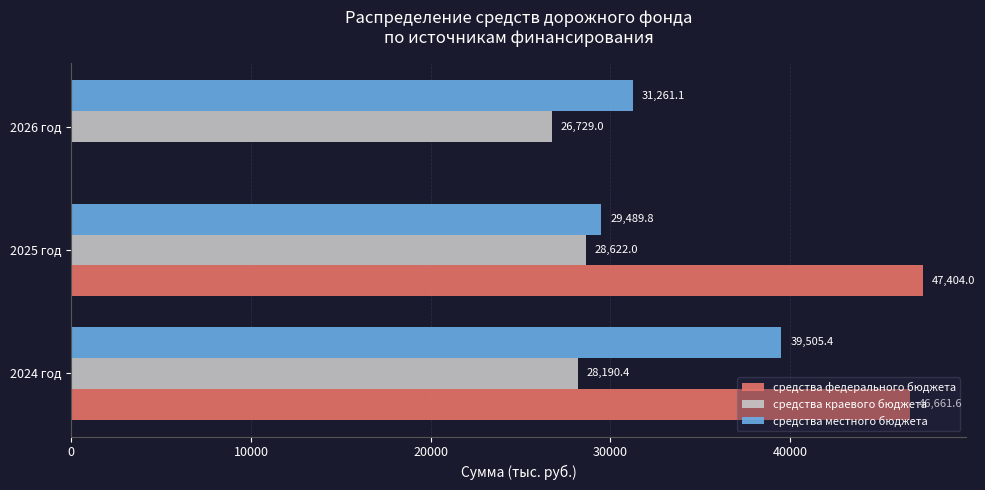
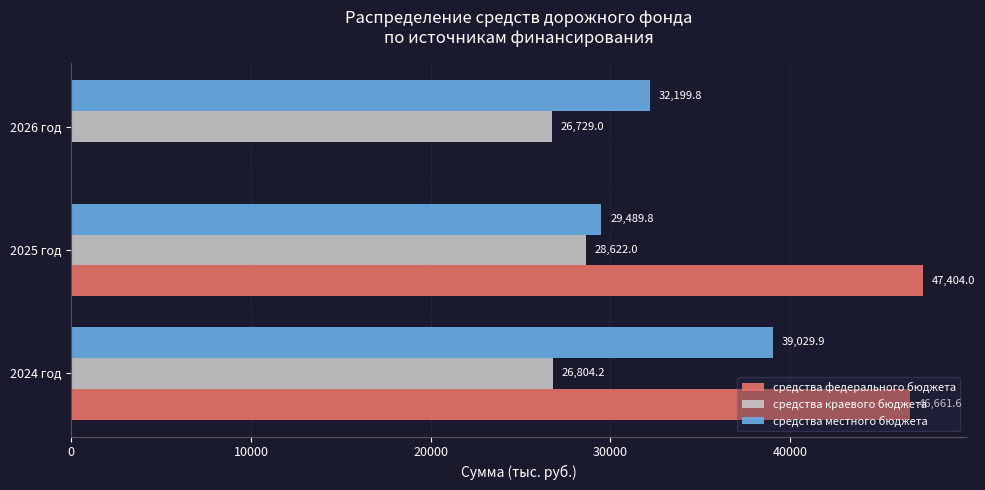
  {
    "средства федерального бюджета": {
      "2025 год": "47,404.0"
    },
    "средства краевого бюджета": {
      "2026 год": "26,729.0",
      "2025 год": "28,622.0",
-     "2024 год": "28,190.4"
+     "2024 год": "26,804.2"
    },
    "средства местного бюджета": {
-     "2026 год": "31,261.1",
+     "2026 год": "32,199.8",
      "2025 год": "29,489.8",
-     "2024 год": "39,505.4"
+     "2024 год": "39,029.9"
    }
  }
